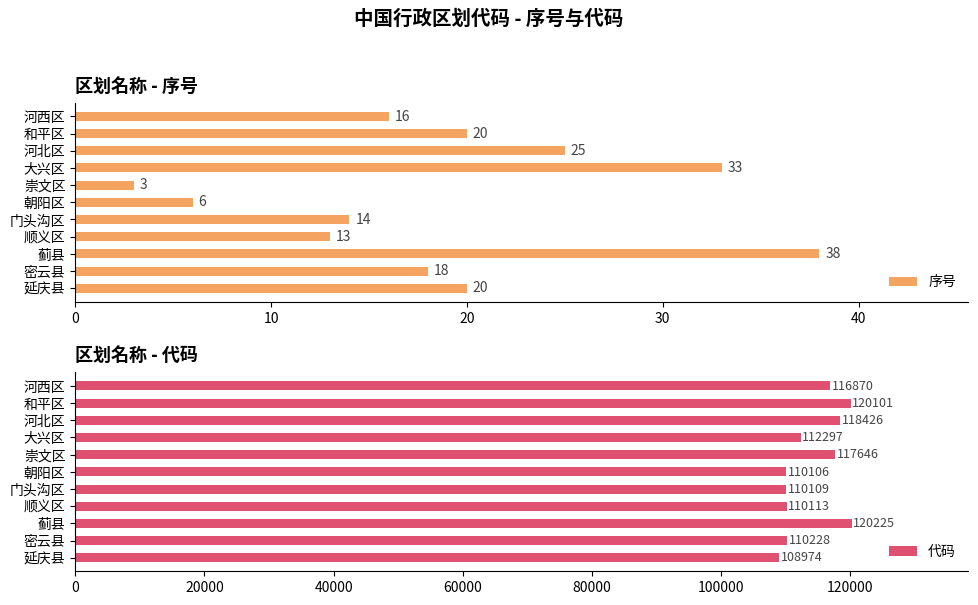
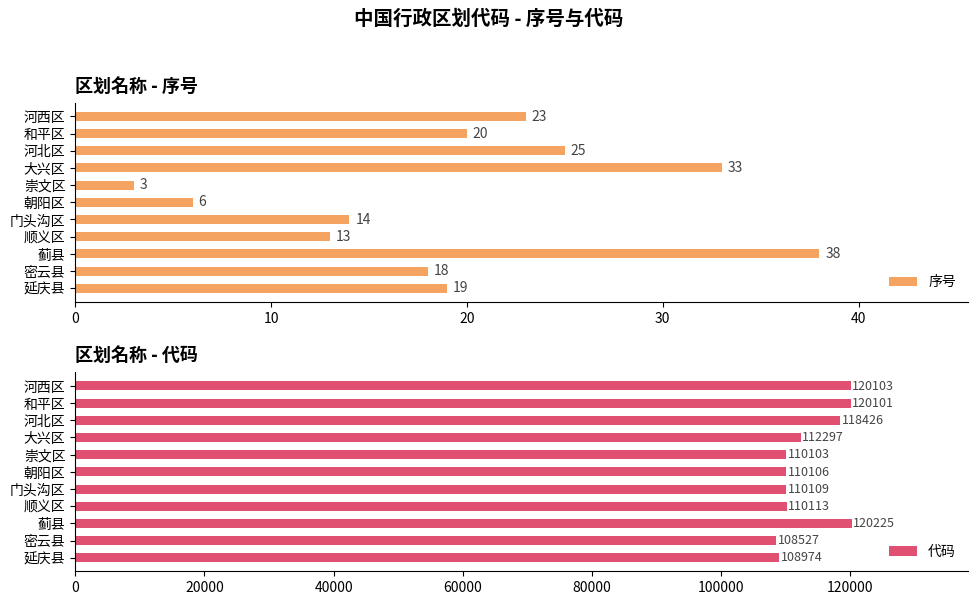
  {
    "区划名称 - 序号": {
-     "河西区": 16,
+     "河西区": 23,
      "和平区": 20,
      "河北区": 25,
      "大兴区": 33,
      "崇文区": 3,
      "朝阳区": 6,
      "门头沟区": 14,
      "顺义区": 13,
      "蓟县": 38,
      "密云县": 18,
-     "延庆县": 20
+     "延庆县": 19
    },
    "区划名称 - 代码": {
-     "河西区": 116870,
+     "河西区": 120103,
      "和平区": 120101,
      "河北区": 118426,
      "大兴区": 112297,
-     "崇文区": 117646,
+     "崇文区": 110103,
      "朝阳区": 110106,
      "门头沟区": 110109,
      "顺义区": 110113,
      "蓟县": 120225,
-     "密云县": 110228,
+     "密云县": 108527,
      "延庆县": 108974
    }
  }
